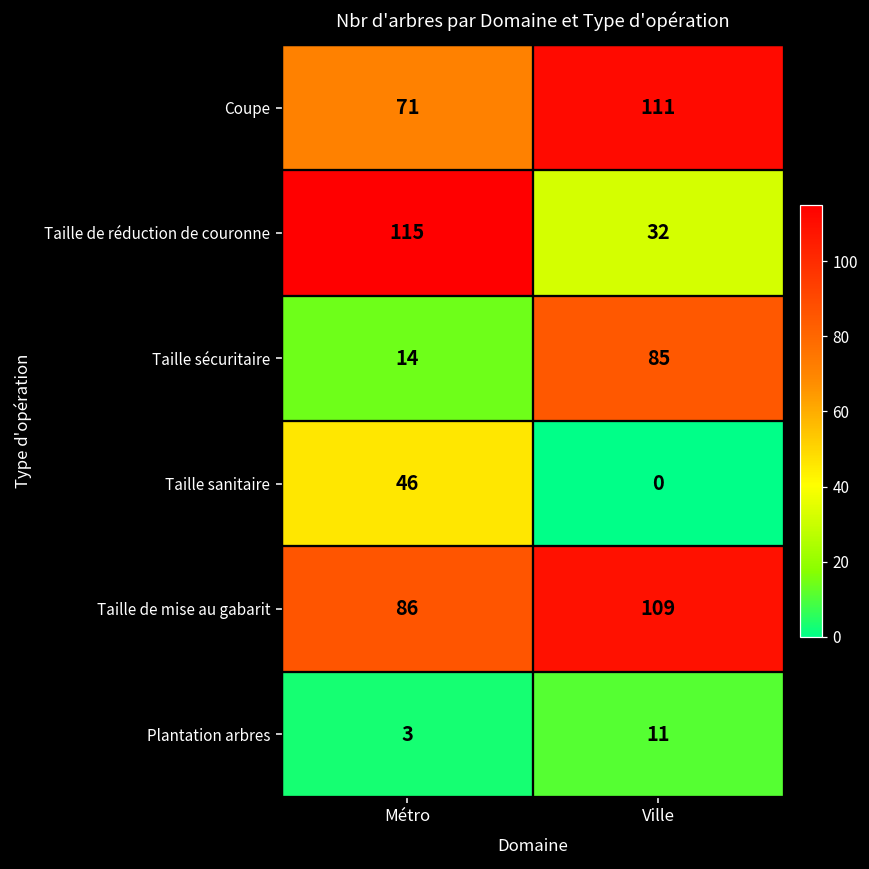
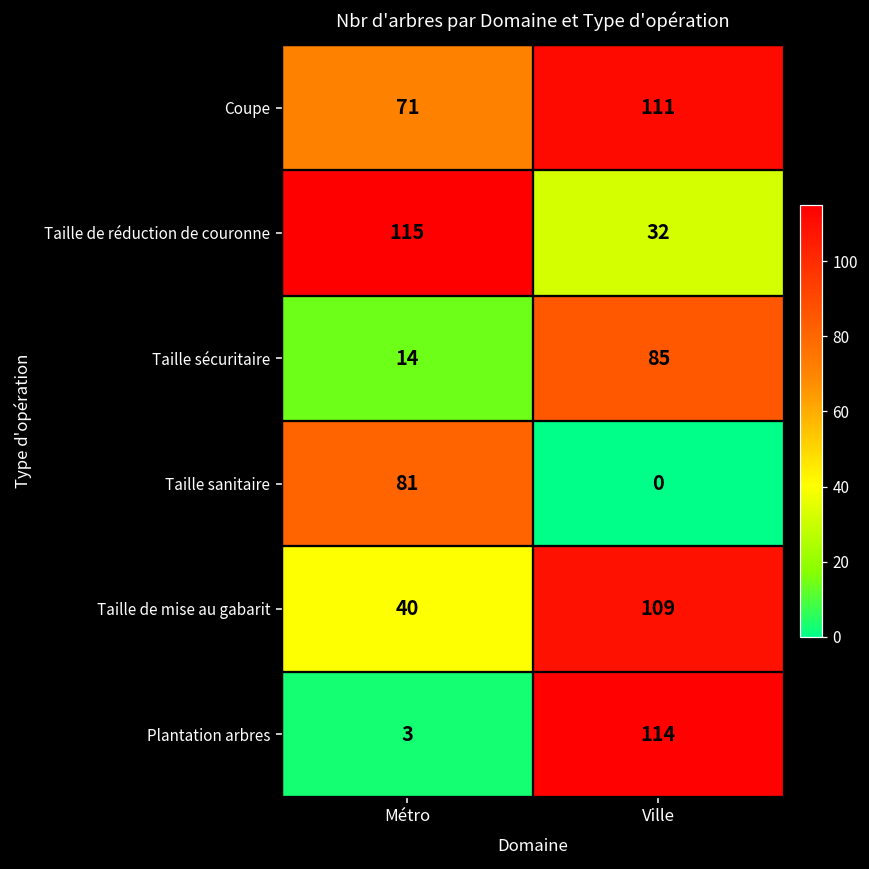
  {
    "Coupe": {
      "Métro": 71,
      "Ville": 111
    },
    "Taille de réduction de couronne": {
      "Métro": 115,
      "Ville": 32
    },
    "Taille sécuritaire": {
      "Métro": 14,
      "Ville": 85
    },
    "Taille sanitaire": {
-     "Métro": 46,
+     "Métro": 81,
      "Ville": 0
    },
    "Taille de mise au gabarit": {
-     "Métro": 86,
+     "Métro": 40,
      "Ville": 109
    },
    "Plantation arbres": {
      "Métro": 3,
-     "Ville": 11
+     "Ville": 114
    }
  }
